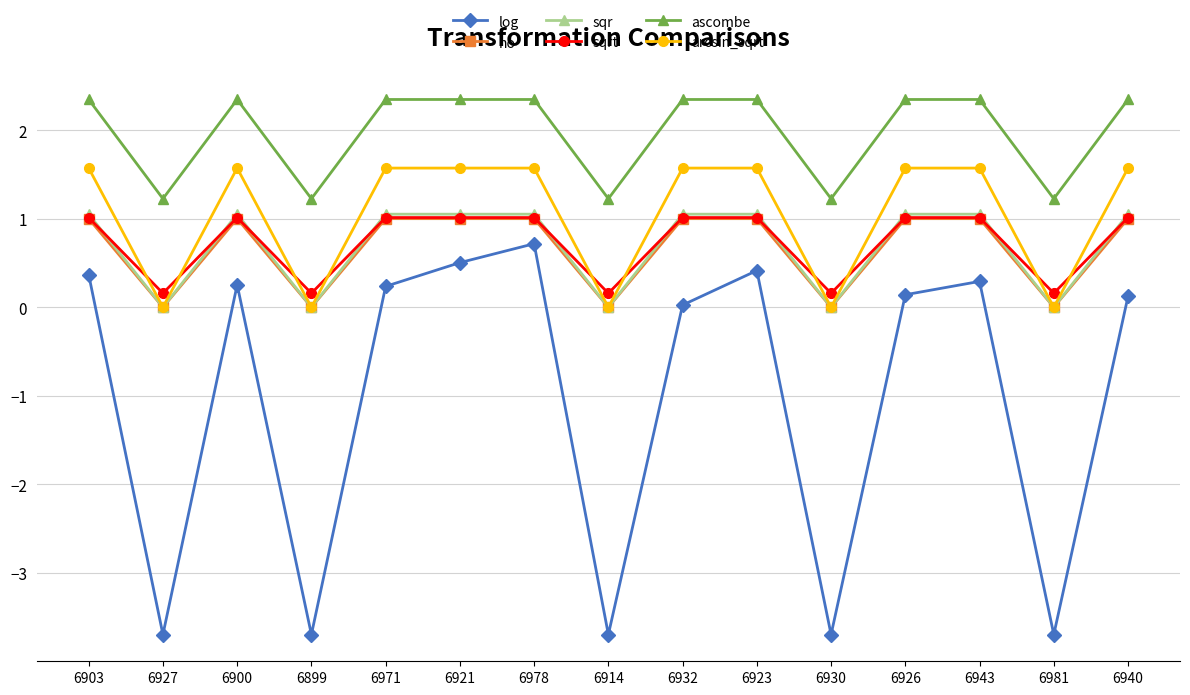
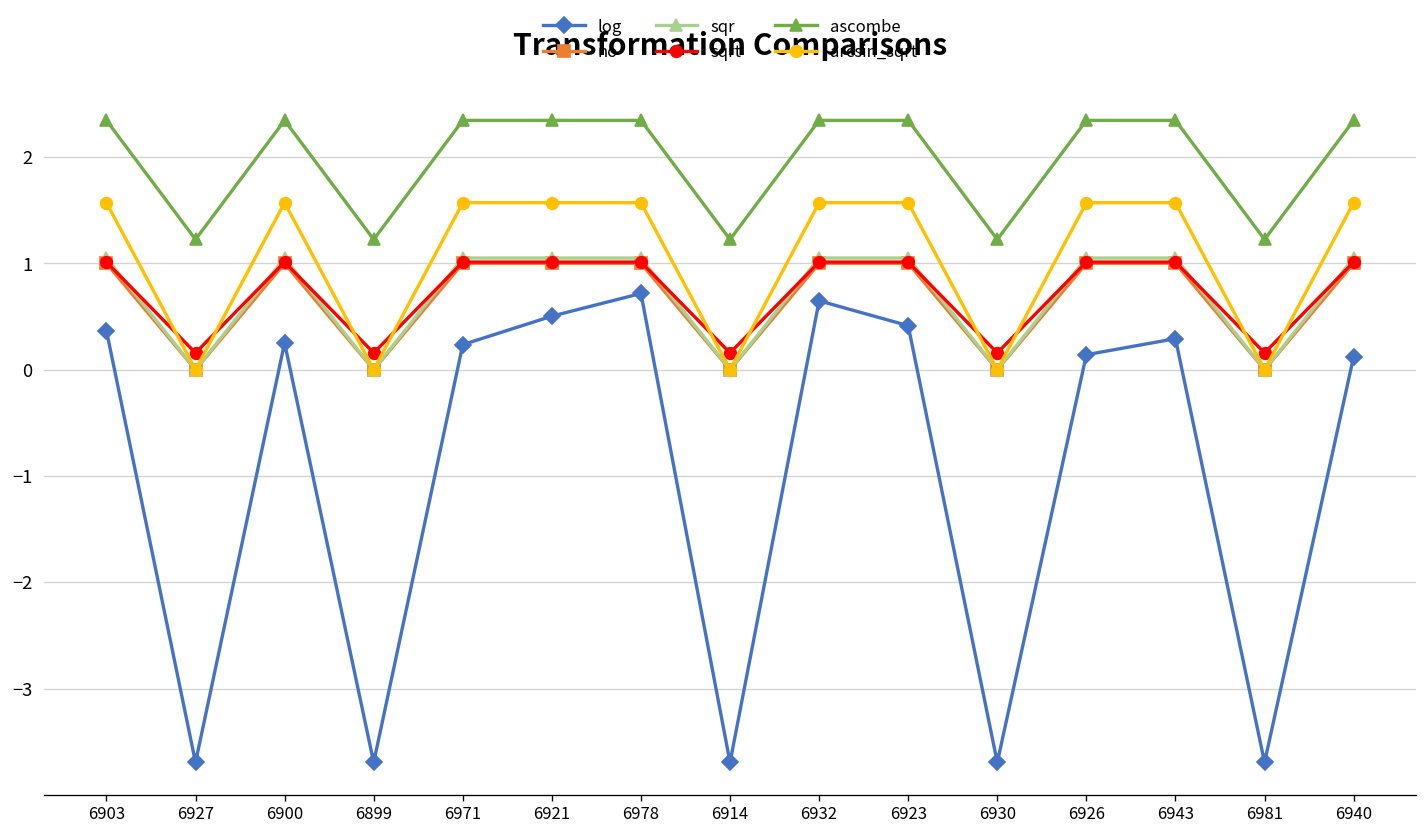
  {
    "log": {
      "6903": 0.4,
      "6927": -3.7,
      "6900": 0.3,
      "6899": -3.7,
      "6971": 0.2,
      "6921": 0.5,
      "6978": 0.7,
      "6914": -3.7,
-     "6932": 0.0,
+     "6932": 0.6,
      "6923": 0.4,
      "6930": -3.7,
      "6926": 0.1,
      "6943": 0.3,
      "6981": -3.7,
      "6940": 0.1
    },
    "sqr": {
      "6903": 1.1,
      "6900": 1.1,
      "6971": 1.1,
      "6921": 1.1,
      "6978": 1.1,
      "6932": 1.1,
      "6923": 1.1,
      "6926": 1.1,
      "6943": 1.1,
      "6940": 1.1
    },
    "sqrt": {
      "6927": 0.2,
      "6899": 0.2,
      "6914": 0.2,
      "6930": 0.2,
      "6981": 0.2
    },
    "ascombe": {
      "6903": 2.3,
      "6927": 1.2,
      "6900": 2.3,
      "6899": 1.2,
      "6971": 2.3,
      "6921": 2.3,
      "6978": 2.3,
      "6914": 1.2,
      "6932": 2.3,
      "6923": 2.3,
      "6930": 1.2,
      "6926": 2.3,
      "6943": 2.3,
      "6981": 1.2,
      "6940": 2.3
    },
    "arcsin_sqrt": {
      "6903": 1.6,
      "6900": 1.6,
      "6971": 1.6,
      "6921": 1.6,
      "6978": 1.6,
      "6932": 1.6,
      "6923": 1.6,
      "6926": 1.6,
      "6943": 1.6,
      "6940": 1.6
    }
  }
